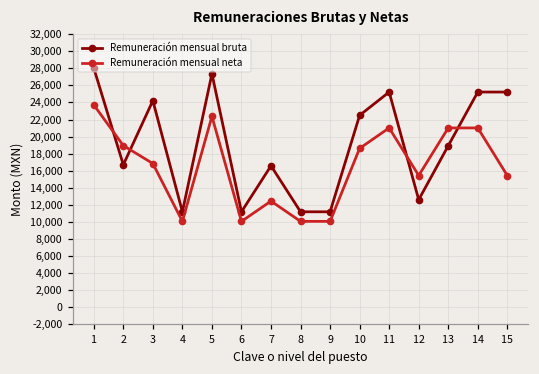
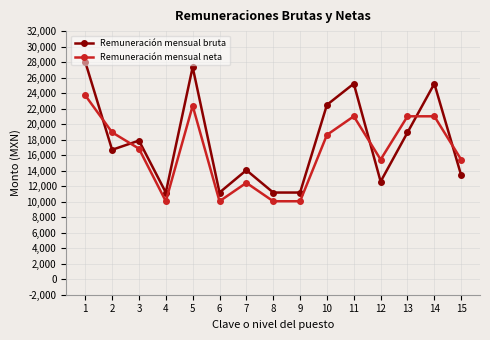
  {
    "Remuneración mensual bruta": {
      "2": "17,000",
-     "3": "24,000",
+     "3": "18,000",
      "4": "11,000",
      "5": "27,000",
      "6": "11,000",
-     "7": "17,000",
+     "7": "14,000",
      "8": "11,000",
      "9": "11,000",
      "10": "22,000",
      "11": "25,000",
      "12": "13,000",
      "13": "19,000",
      "14": "25,000",
-     "15": "25,000"
+     "15": "13,000"
    },
    "Remuneración mensual neta": {
      "1": "24,000",
      "2": "19,000",
      "3": "17,000",
      "4": "10,000",
      "5": "22,000",
      "6": "10,000",
      "7": "12,000",
      "8": "10,000",
      "9": "10,000",
      "10": "19,000",
      "11": "21,000",
      "12": "15,000",
      "13": "21,000",
      "14": "21,000",
      "15": "15,000"
    }
  }
